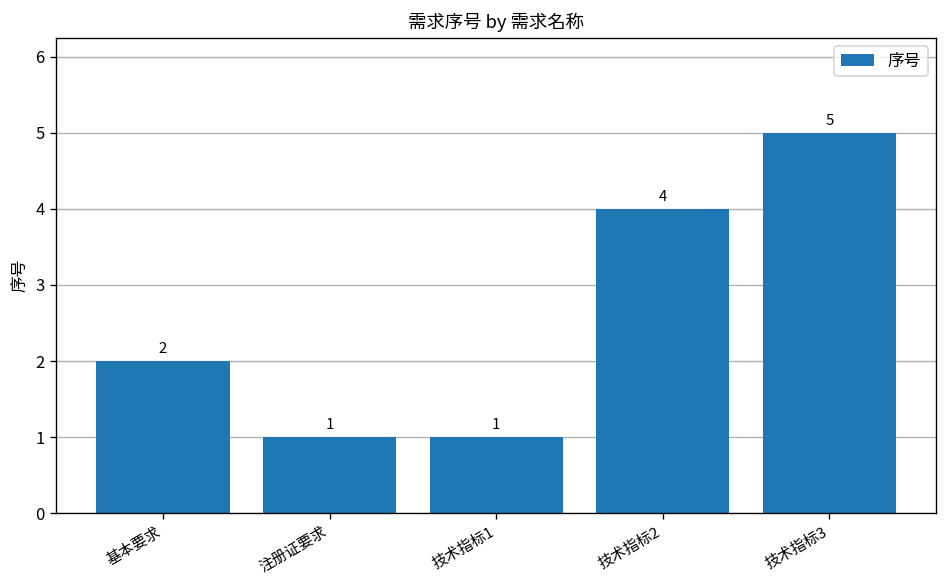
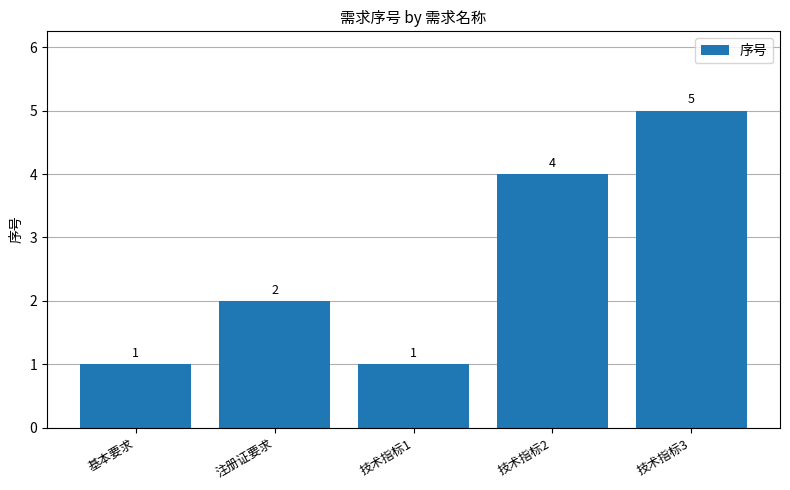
  {
-   "基本要求": 2,
-   "注册证要求": 1,
+   "基本要求": 1,
+   "注册证要求": 2,
    "技术指标1": 1,
    "技术指标2": 4,
    "技术指标3": 5
  }
